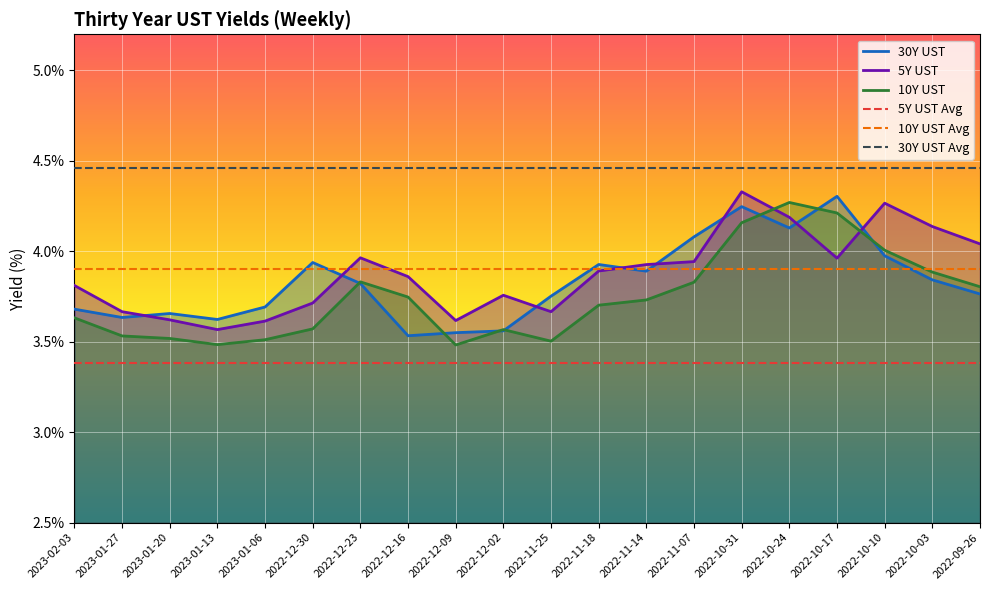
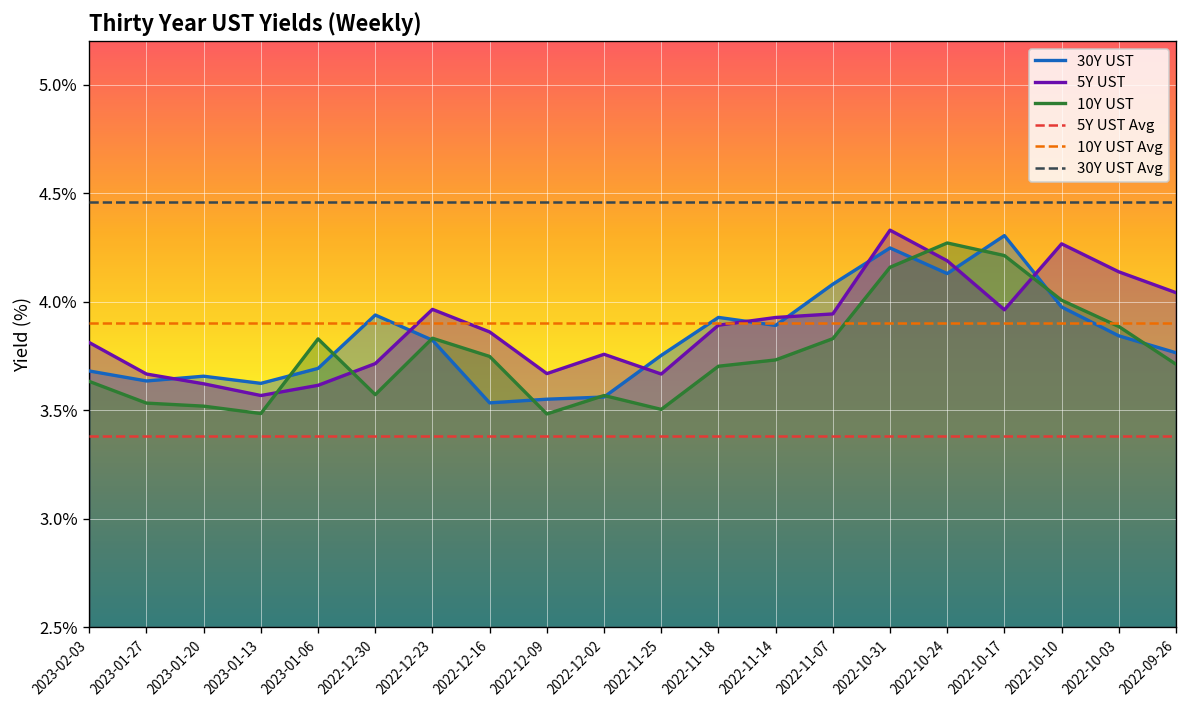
  {
    "30Y UST": {
      "2023-02-03": "3.68%",
      "2023-01-27": "3.63%",
      "2023-01-20": "3.66%",
      "2023-01-13": "3.62%",
      "2023-01-06": "3.69%",
      "2022-12-30": "3.94%",
      "2022-12-16": "3.53%",
      "2022-12-09": "3.55%",
      "2022-11-25": "3.75%",
      "2022-11-18": "3.93%",
      "2022-11-07": "4.08%",
      "2022-10-31": "4.25%",
      "2022-10-24": "4.13%",
      "2022-10-17": "4.30%",
      "2022-10-10": "3.98%",
      "2022-10-03": "3.84%",
      "2022-09-26": "3.76%"
    },
    "5Y UST": {
      "2023-02-03": "3.81%",
      "2023-01-27": "3.67%",
      "2023-01-20": "3.62%",
      "2023-01-13": "3.57%",
      "2023-01-06": "3.61%",
      "2022-12-30": "3.71%",
      "2022-12-23": "3.96%",
      "2022-12-16": "3.86%",
-     "2022-12-09": "3.62%",
+     "2022-12-09": "3.67%",
      "2022-12-02": "3.76%",
      "2022-11-25": "3.67%",
      "2022-11-14": "3.93%",
      "2022-11-07": "3.94%",
      "2022-10-31": "4.33%",
      "2022-10-24": "4.19%",
      "2022-10-17": "3.96%",
      "2022-10-10": "4.27%",
      "2022-10-03": "4.14%",
      "2022-09-26": "4.04%"
    },
    "10Y UST": {
      "2023-02-03": "3.63%",
      "2023-01-27": "3.53%",
      "2023-01-20": "3.52%",
      "2023-01-13": "3.48%",
-     "2023-01-06": "3.51%",
+     "2023-01-06": "3.83%",
      "2022-12-30": "3.57%",
      "2022-12-16": "3.75%",
      "2022-12-09": "3.48%",
      "2022-11-25": "3.50%",
      "2022-11-18": "3.70%",
      "2022-11-14": "3.73%",
      "2022-11-07": "3.83%",
      "2022-10-31": "4.16%",
      "2022-10-24": "4.27%",
      "2022-10-17": "4.21%",
      "2022-10-10": "4.01%",
      "2022-10-03": "3.89%",
-     "2022-09-26": "3.80%"
+     "2022-09-26": "3.71%"
    },
    "5Y UST Avg": {
      "2023-02-03": "3.38%",
      "2023-01-27": "3.38%",
      "2023-01-20": "3.38%",
      "2023-01-13": "3.38%",
      "2023-01-06": "3.38%",
      "2022-12-30": "3.38%",
      "2022-12-23": "3.38%",
      "2022-12-16": "3.38%",
      "2022-12-09": "3.38%",
      "2022-12-02": "3.38%",
      "2022-11-25": "3.38%",
      "2022-11-18": "3.38%",
      "2022-11-14": "3.38%",
      "2022-11-07": "3.38%",
      "2022-10-31": "3.38%",
      "2022-10-24": "3.38%",
      "2022-10-17": "3.38%",
      "2022-10-10": "3.38%",
      "2022-10-03": "3.38%",
      "2022-09-26": "3.38%"
    },
    "10Y UST Avg": {
      "2023-02-03": "3.90%",
      "2023-01-27": "3.90%",
      "2023-01-20": "3.90%",
      "2023-01-13": "3.90%",
      "2023-01-06": "3.90%",
      "2022-12-30": "3.90%",
      "2022-12-23": "3.90%",
      "2022-12-16": "3.90%",
      "2022-12-09": "3.90%",
      "2022-12-02": "3.90%",
      "2022-11-25": "3.90%",
      "2022-11-07": "3.90%",
      "2022-10-31": "3.90%",
      "2022-10-24": "3.90%",
      "2022-10-17": "3.90%",
      "2022-10-10": "3.90%",
      "2022-10-03": "3.90%",
      "2022-09-26": "3.90%"
    },
    "30Y UST Avg": {
      "2023-02-03": "4.46%",
      "2023-01-27": "4.46%",
      "2023-01-20": "4.46%",
      "2023-01-13": "4.46%",
      "2023-01-06": "4.46%",
      "2022-12-30": "4.46%",
      "2022-12-23": "4.46%",
      "2022-12-16": "4.46%",
      "2022-12-09": "4.46%",
      "2022-12-02": "4.46%",
      "2022-11-25": "4.46%",
      "2022-11-18": "4.46%",
      "2022-11-14": "4.46%",
      "2022-11-07": "4.46%",
      "2022-10-31": "4.46%",
      "2022-10-24": "4.46%",
      "2022-10-17": "4.46%",
      "2022-10-10": "4.46%",
      "2022-10-03": "4.46%",
      "2022-09-26": "4.46%"
    }
  }
